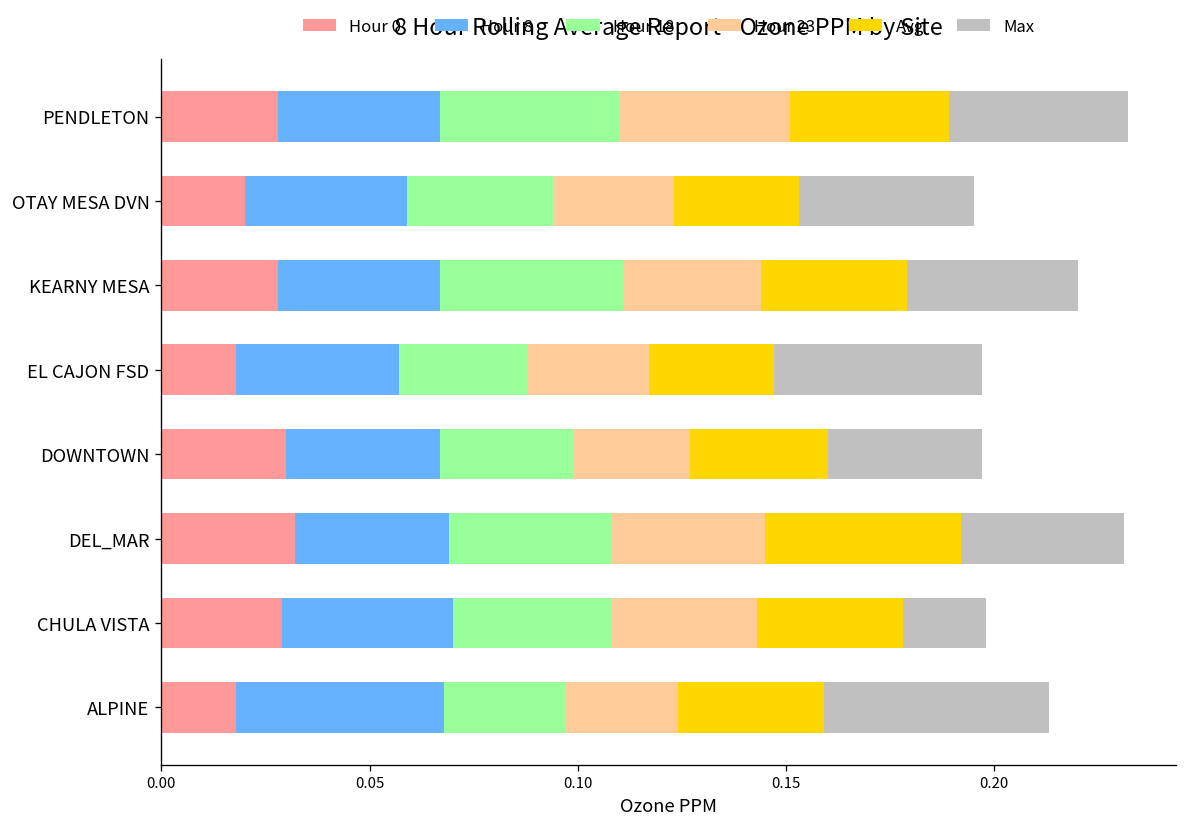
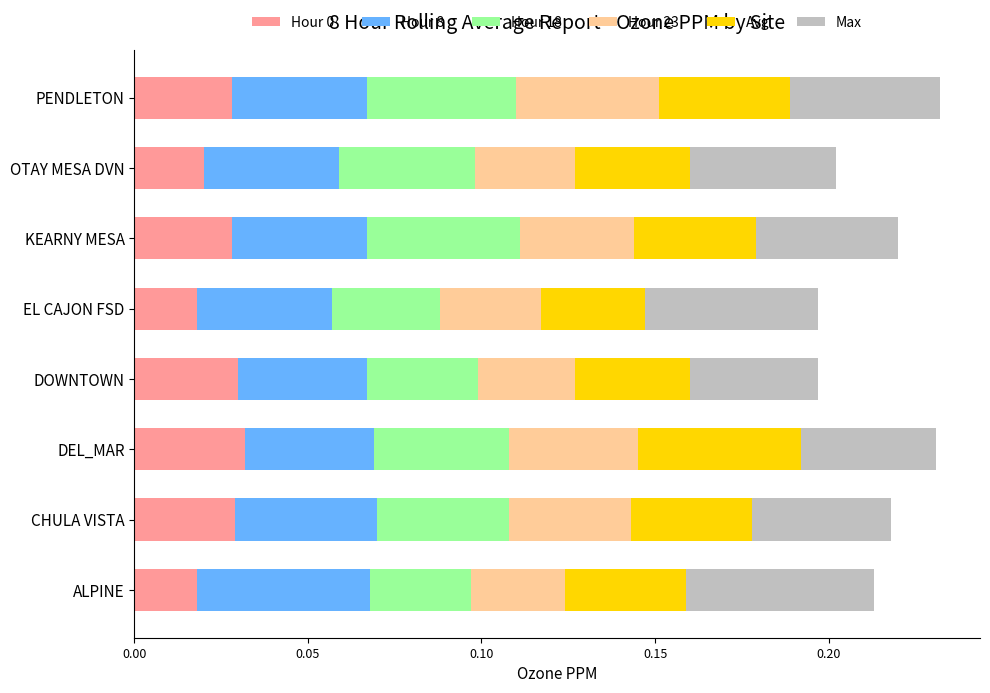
  {
    "Hour 8": {
      "PENDLETON": 0.039,
      "OTAY MESA DVN": 0.039,
      "KEARNY MESA": 0.039,
      "EL CAJON FSD": 0.039,
      "DOWNTOWN": 0.037,
      "DEL_MAR": 0.037,
      "CHULA VISTA": 0.041,
      "ALPINE": 0.050
    },
    "Hour 18": {
      "PENDLETON": 0.043,
-     "OTAY MESA DVN": 0.035,
+     "OTAY MESA DVN": 0.039,
      "KEARNY MESA": 0.044,
      "EL CAJON FSD": 0.031,
      "DOWNTOWN": 0.032,
      "DEL_MAR": 0.039,
      "CHULA VISTA": 0.038,
      "ALPINE": 0.029
    },
    "Avg": {
      "PENDLETON": 0.038,
-     "OTAY MESA DVN": 0.030,
+     "OTAY MESA DVN": 0.033,
      "KEARNY MESA": 0.035,
      "EL CAJON FSD": 0.030,
      "DOWNTOWN": 0.033,
      "DEL_MAR": 0.047,
      "CHULA VISTA": 0.035,
      "ALPINE": 0.035
    },
    "Max": {
      "PENDLETON": 0.043,
      "OTAY MESA DVN": 0.042,
      "KEARNY MESA": 0.041,
      "EL CAJON FSD": 0.05,
      "DOWNTOWN": 0.037,
      "DEL_MAR": 0.039,
-     "CHULA VISTA": 0.02,
+     "CHULA VISTA": 0.04,
      "ALPINE": 0.054
    }
  }
